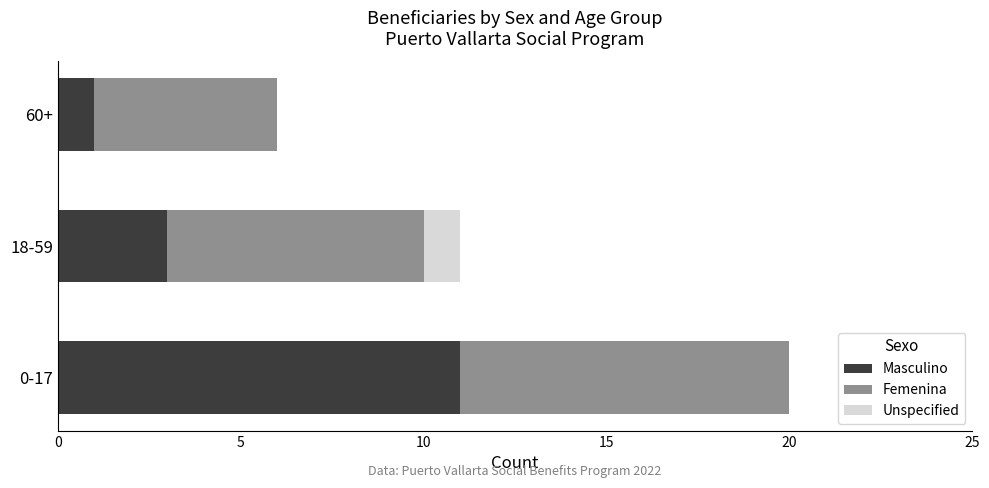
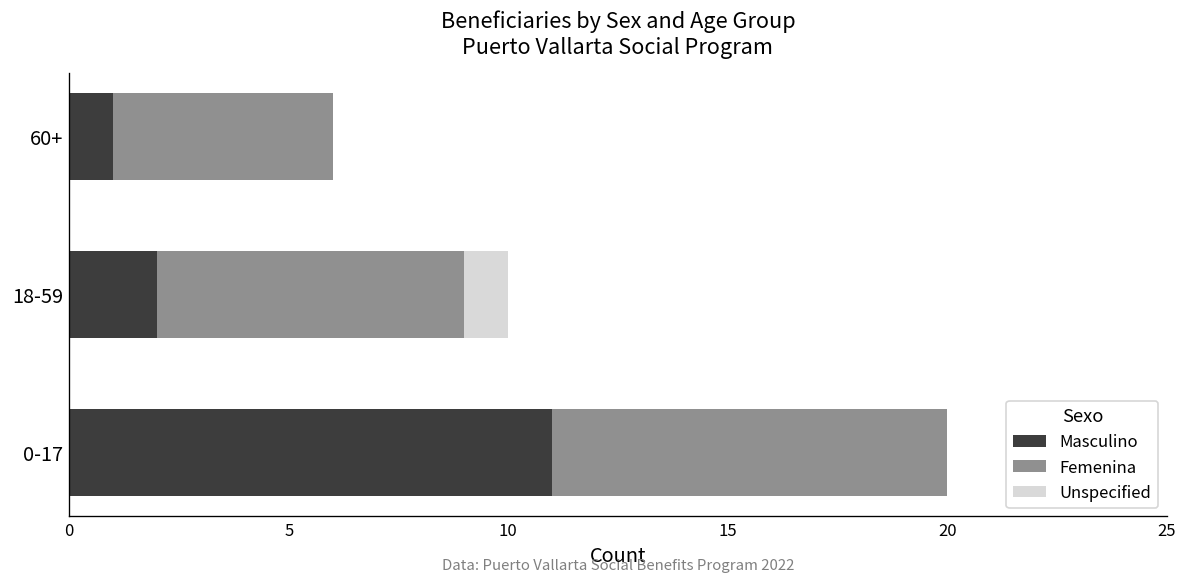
  {
    "Masculino": {
      "60+": 1,
-     "18-59": 3,
+     "18-59": 2,
      "0-17": 11
    }
  }
